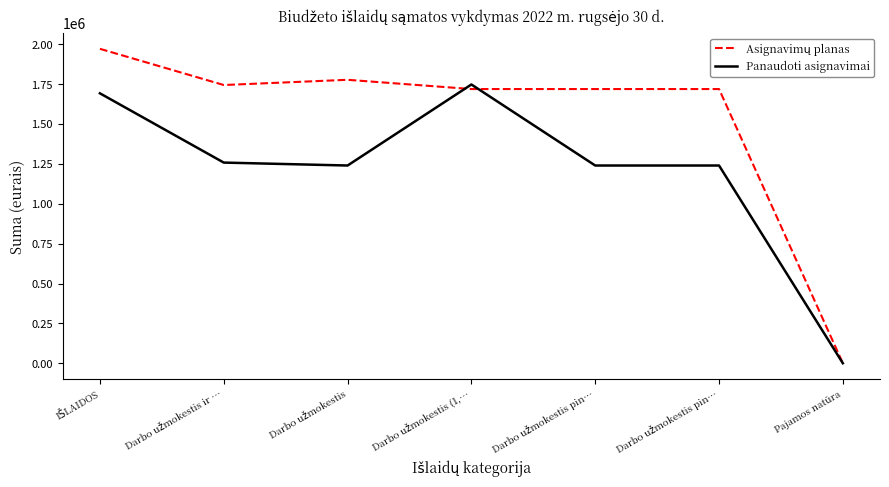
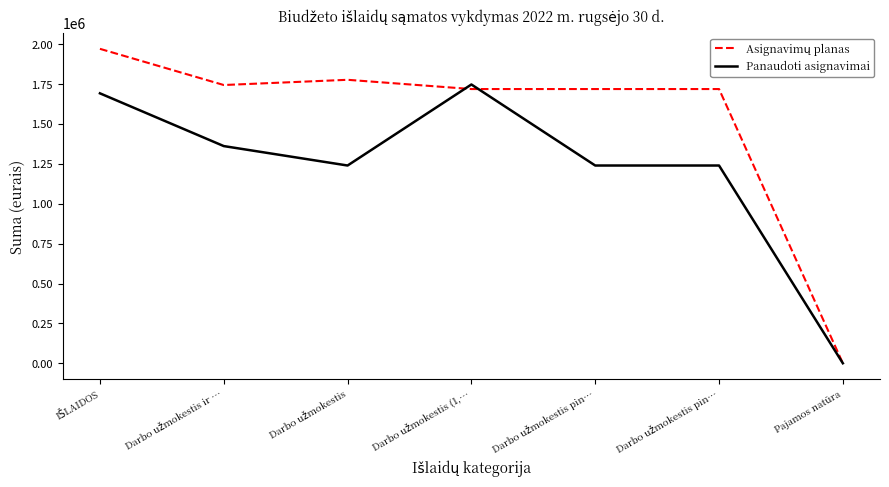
  {
    "Asignavimų planas": {
      "IŠLAIDOS": 1970000,
      "Darbo užmokestis ir …": 1740000,
      "Darbo užmokestis": 1780000,
      "Darbo užmokestis (1,…": 1720000
    },
    "Panaudoti asignavimai": {
      "IŠLAIDOS": 1690000,
-     "Darbo užmokestis ir …": 1260000,
+     "Darbo užmokestis ir …": 1360000,
      "Darbo užmokestis": 1240000,
      "Darbo užmokestis (1,…": 1750000
    }
  }
